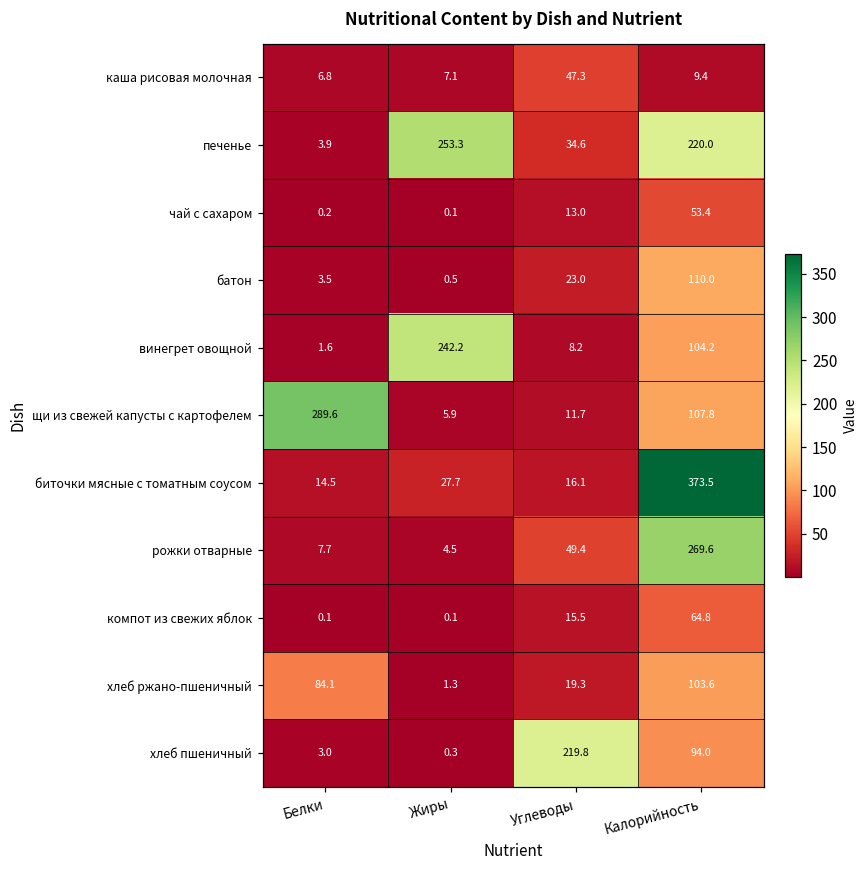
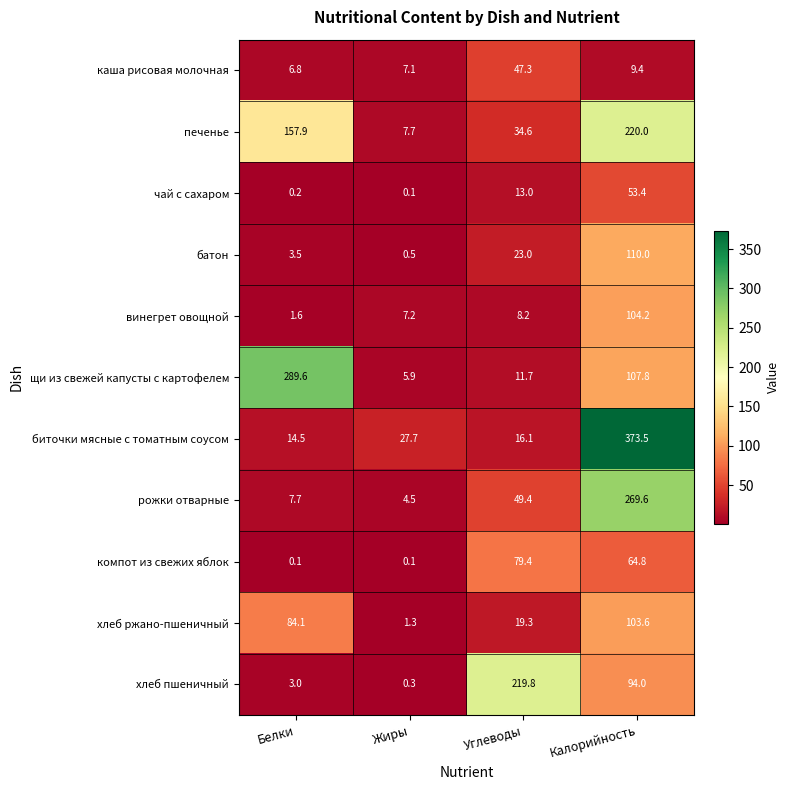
  {
    "каша рисовая молочная": {
      "Белки": 6.8,
      "Жиры": 7.1,
      "Углеводы": 47.3,
      "Калорийность": 9.4
    },
    "печенье": {
-     "Белки": 3.9,
-     "Жиры": 253.3,
+     "Белки": 157.9,
+     "Жиры": 7.7,
      "Углеводы": 34.6,
      "Калорийность": 220.0
    },
    "чай с сахаром": {
      "Белки": 0.2,
      "Жиры": 0.1,
      "Углеводы": 13.0,
      "Калорийность": 53.4
    },
    "батон": {
      "Белки": 3.5,
      "Жиры": 0.5,
      "Углеводы": 23.0,
      "Калорийность": 110.0
    },
    "винегрет овощной": {
      "Белки": 1.6,
-     "Жиры": 242.2,
+     "Жиры": 7.2,
      "Углеводы": 8.2,
      "Калорийность": 104.2
    },
    "щи из свежей капусты с картофелем": {
      "Белки": 289.6,
      "Жиры": 5.9,
      "Углеводы": 11.7,
      "Калорийность": 107.8
    },
    "биточки мясные с томатным соусом": {
      "Белки": 14.5,
      "Жиры": 27.7,
      "Углеводы": 16.1,
      "Калорийность": 373.5
    },
    "рожки отварные": {
      "Белки": 7.7,
      "Жиры": 4.5,
      "Углеводы": 49.4,
      "Калорийность": 269.6
    },
    "компот из свежих яблок": {
      "Белки": 0.1,
      "Жиры": 0.1,
-     "Углеводы": 15.5,
+     "Углеводы": 79.4,
      "Калорийность": 64.8
    },
    "хлеб ржано-пшеничный": {
      "Белки": 84.1,
      "Жиры": 1.3,
      "Углеводы": 19.3,
      "Калорийность": 103.6
    },
    "хлеб пшеничный": {
      "Белки": 3.0,
      "Жиры": 0.3,
      "Углеводы": 219.8,
      "Калорийность": 94.0
    }
  }
